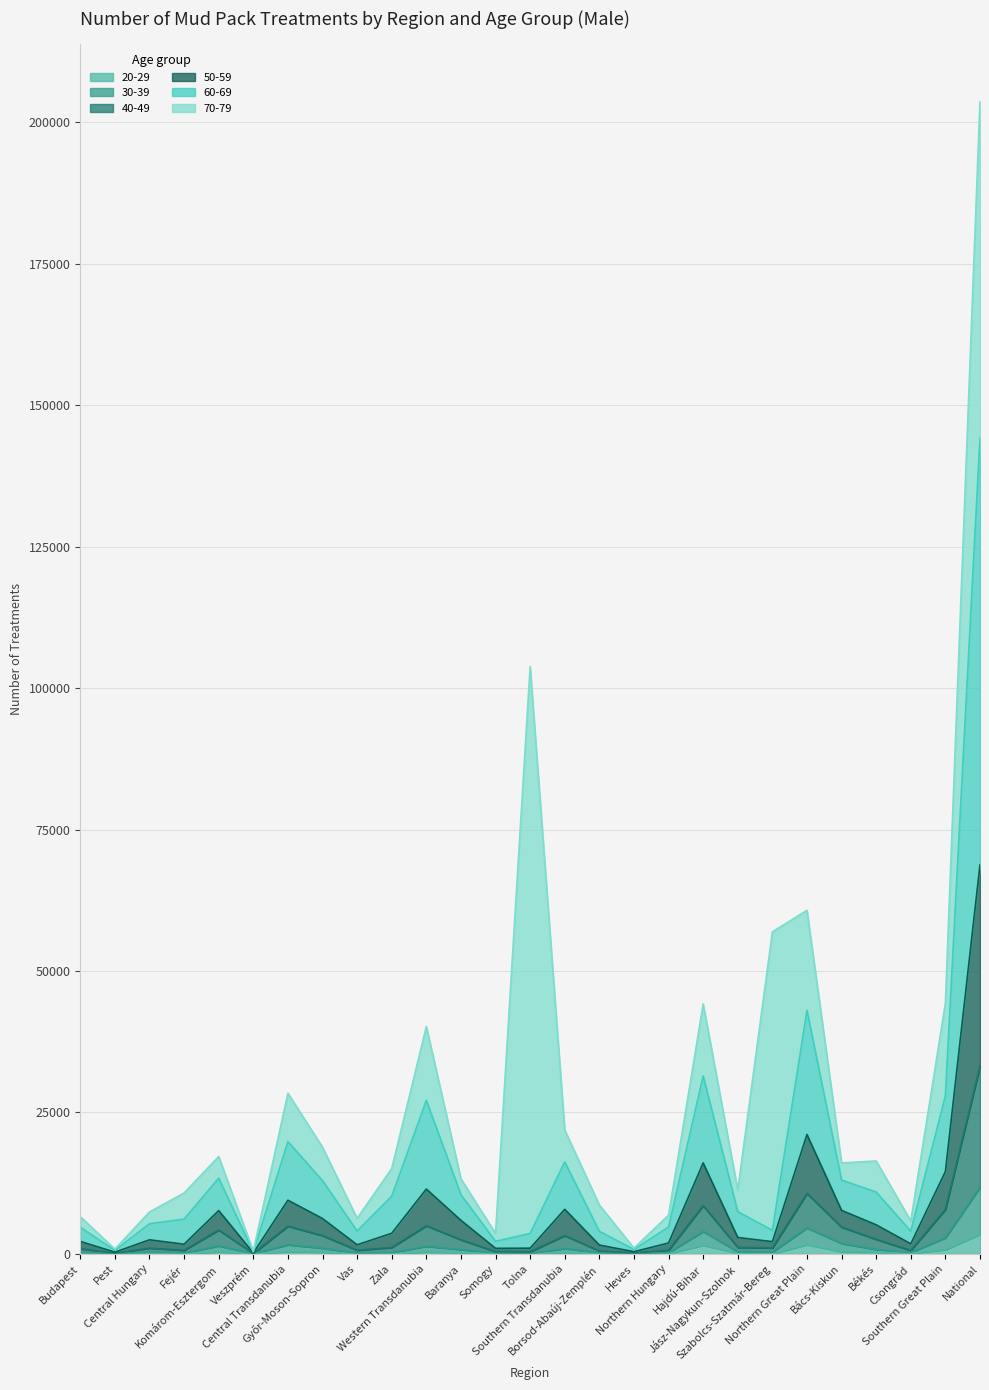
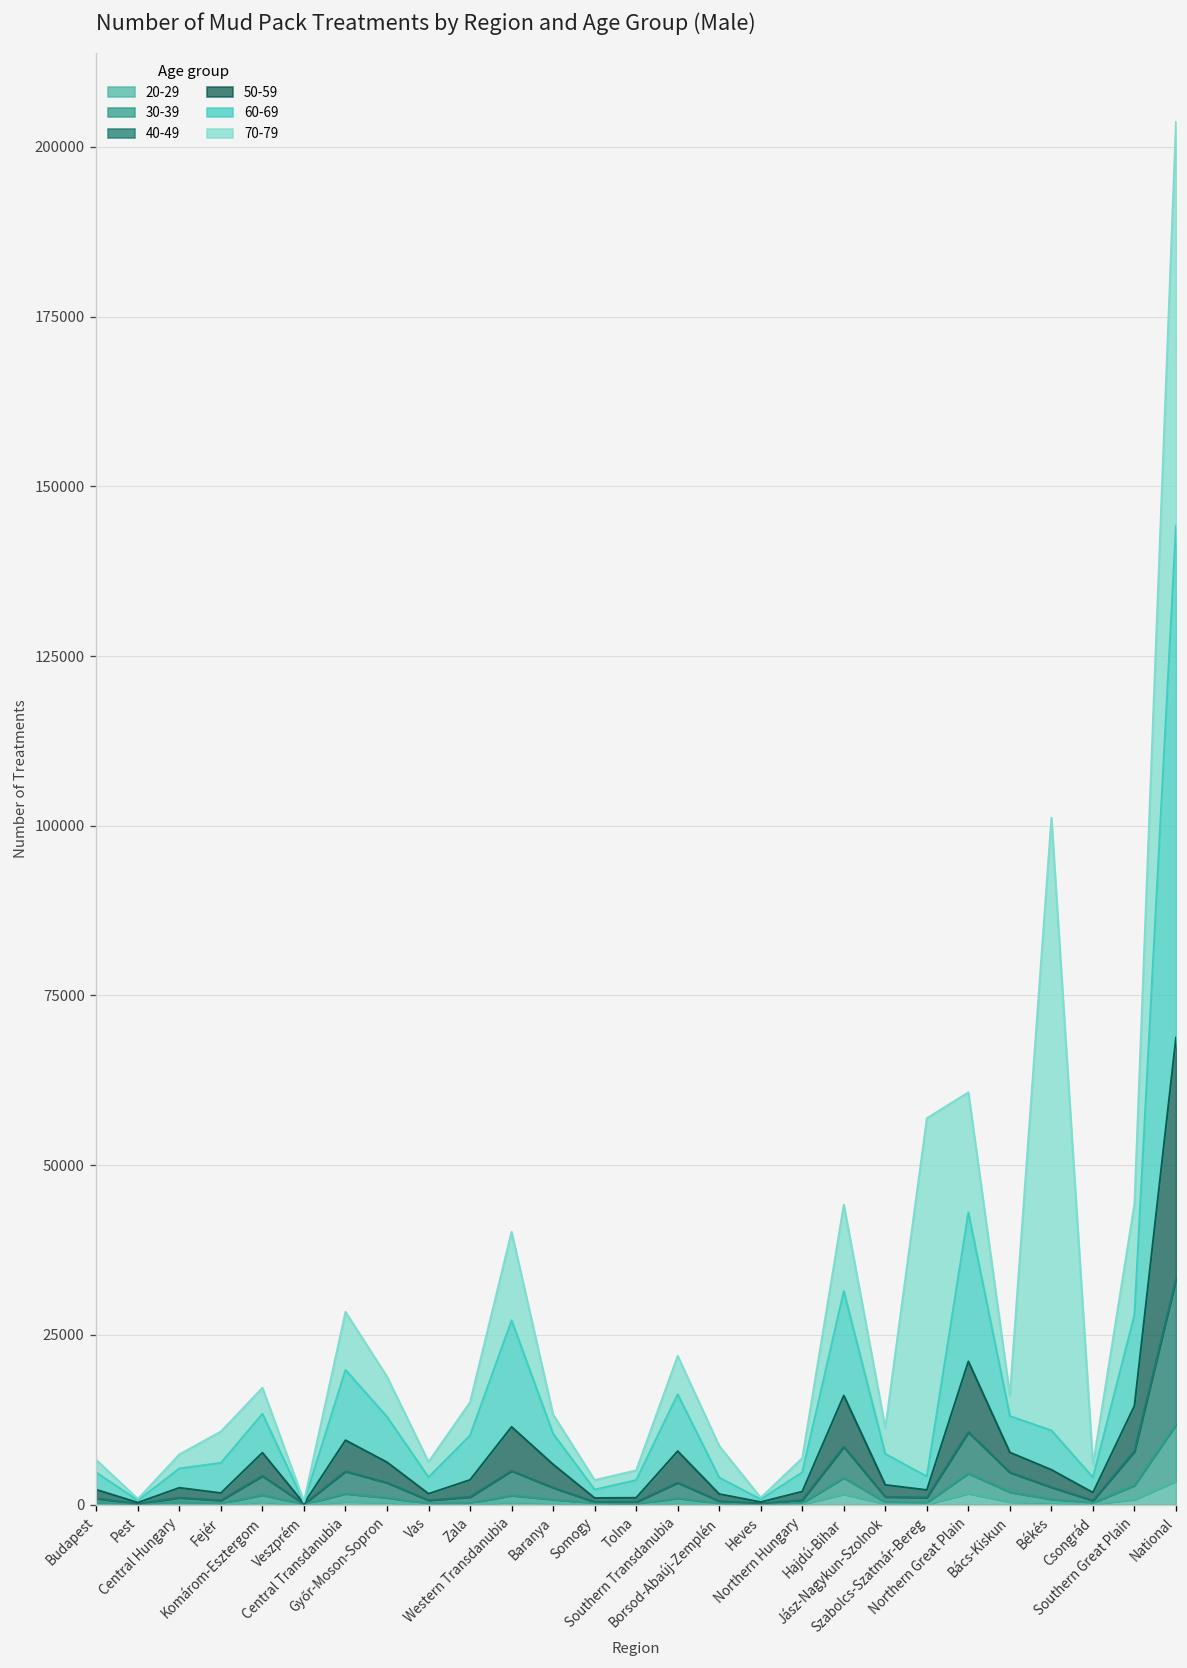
  {
    "70-79": {
      "Budapest": 2000,
      "Central Hungary": 2000,
      "Fejér": 5000,
      "Komárom-Esztergom": 4000,
      "Central Transdanubia": 9000,
      "Győr-Moson-Sopron": 6000,
      "Vas": 2000,
      "Zala": 5000,
      "Western Transdanubia": 13000,
      "Baranya": 3000,
      "Somogy": 1000,
-     "Tolna": 100000,
+     "Tolna": 1000,
      "Southern Transdanubia": 6000,
      "Borsod-Abaúj-Zemplén": 5000,
      "Northern Hungary": 2000,
      "Hajdú-Bihar": 13000,
      "Jász-Nagykun-Szolnok": 4000,
      "Szabolcs-Szatmár-Bereg": 53000,
      "Northern Great Plain": 18000,
      "Bács-Kiskun": 3000,
-     "Békés": 5000,
+     "Békés": 90000,
      "Csongrád": 2000,
      "Southern Great Plain": 16000,
      "National": 59000
    }
  }
